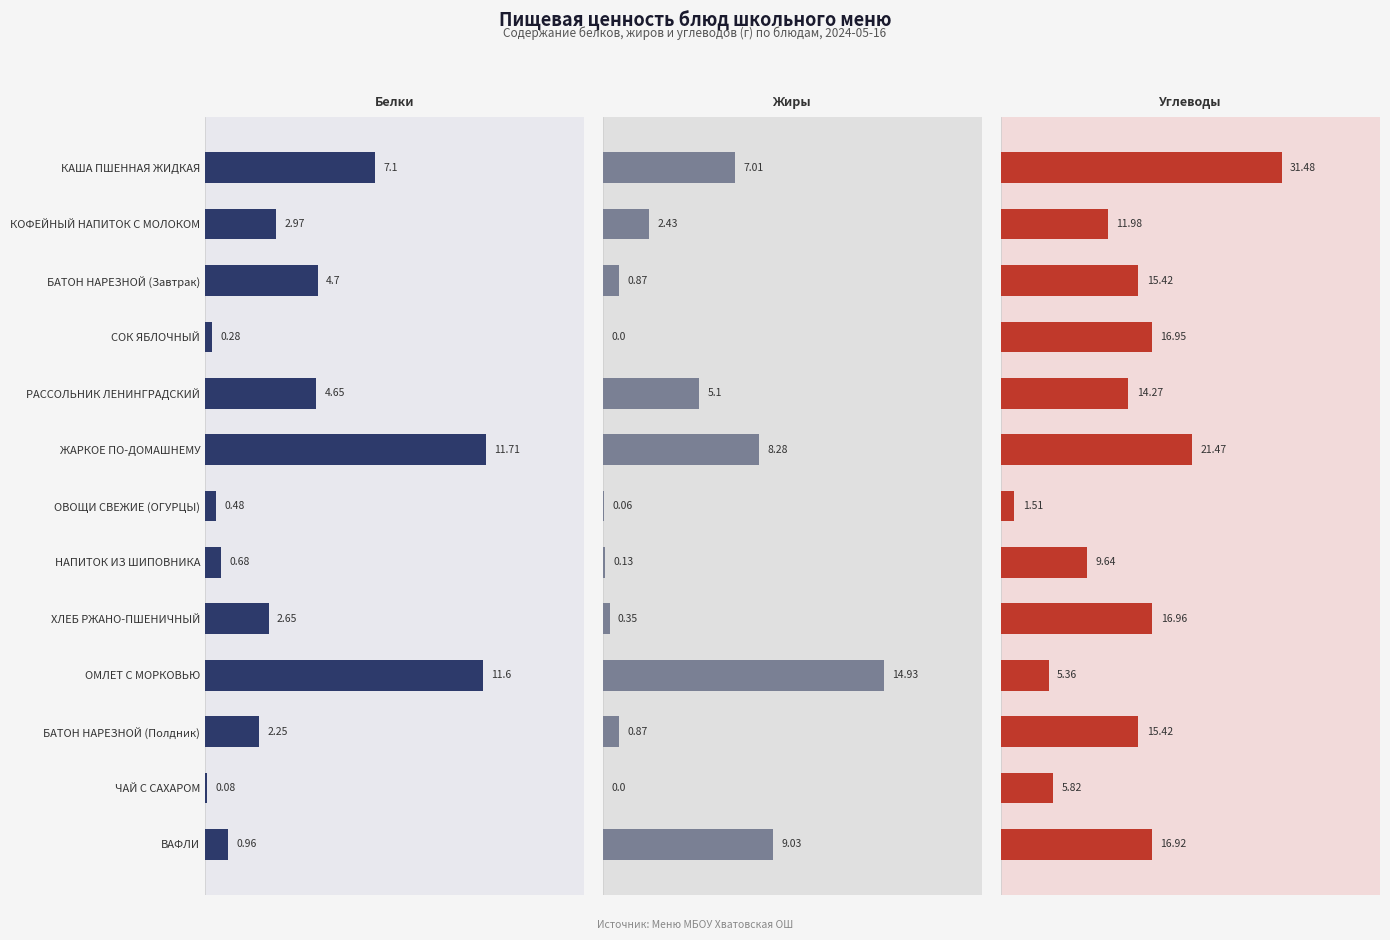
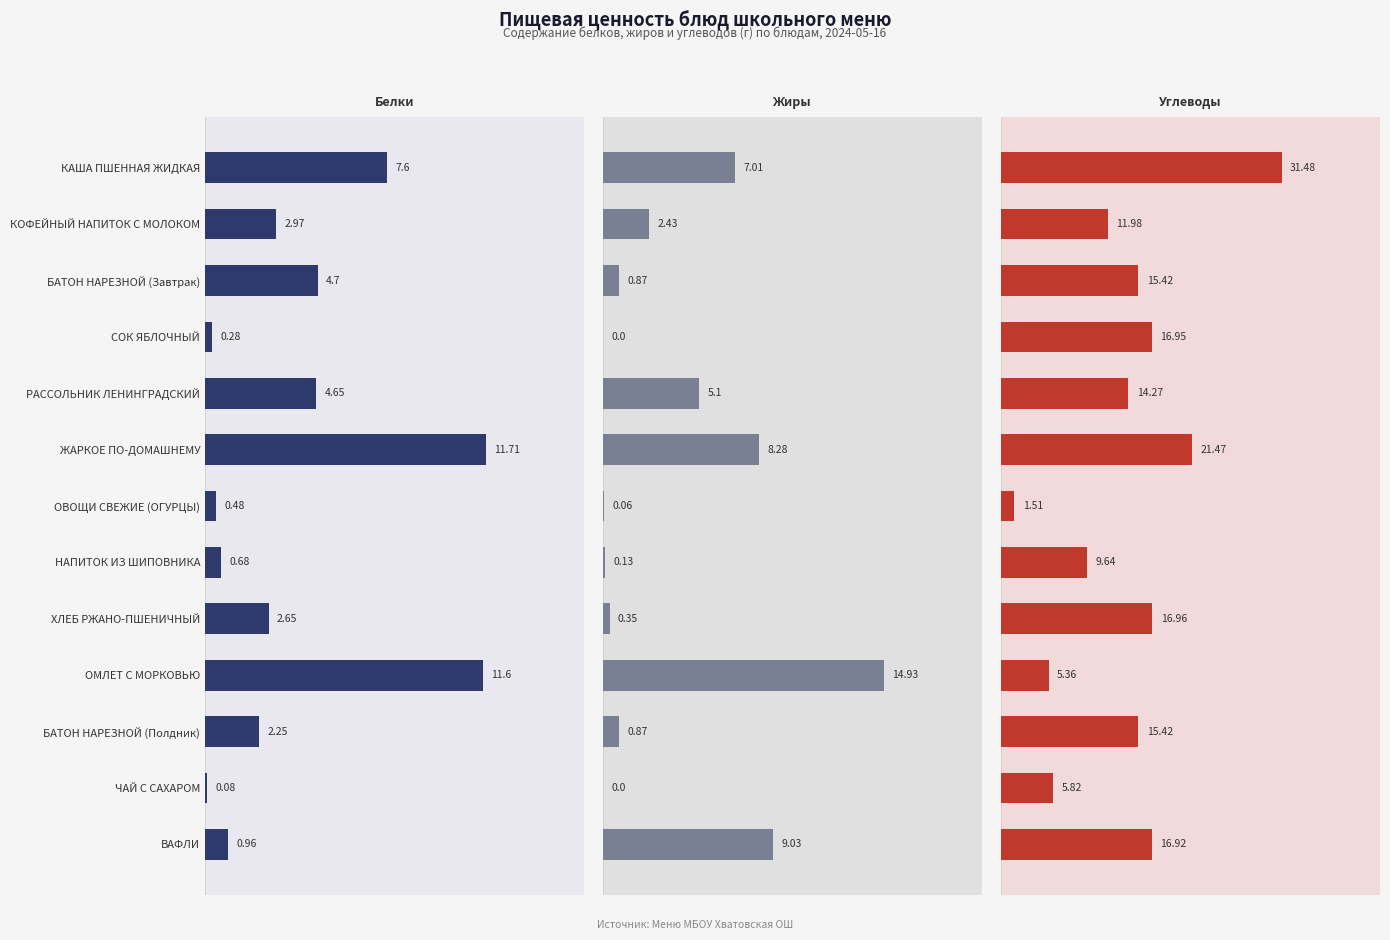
  {
    "Белки": {
-     "КАША ПШЕННАЯ ЖИДКАЯ": 7.1,
+     "КАША ПШЕННАЯ ЖИДКАЯ": 7.6,
      "КОФЕЙНЫЙ НАПИТОК С МОЛОКОМ": 2.97,
      "БАТОН НАРЕЗНОЙ (Завтрак)": 4.7,
      "СОК ЯБЛОЧНЫЙ": 0.28,
      "РАССОЛЬНИК ЛЕНИНГРАДСКИЙ": 4.65,
      "ЖАРКОЕ ПО-ДОМАШНЕМУ": 11.71,
      "ОВОЩИ СВЕЖИЕ (ОГУРЦЫ)": 0.48,
      "НАПИТОК ИЗ ШИПОВНИКА": 0.68,
      "ХЛЕБ РЖАНО-ПШЕНИЧНЫЙ": 2.65,
      "ОМЛЕТ С МОРКОВЬЮ": 11.6,
      "БАТОН НАРЕЗНОЙ (Полдник)": 2.25,
      "ЧАЙ С САХАРОМ": 0.08,
      "ВАФЛИ": 0.96
    }
  }
